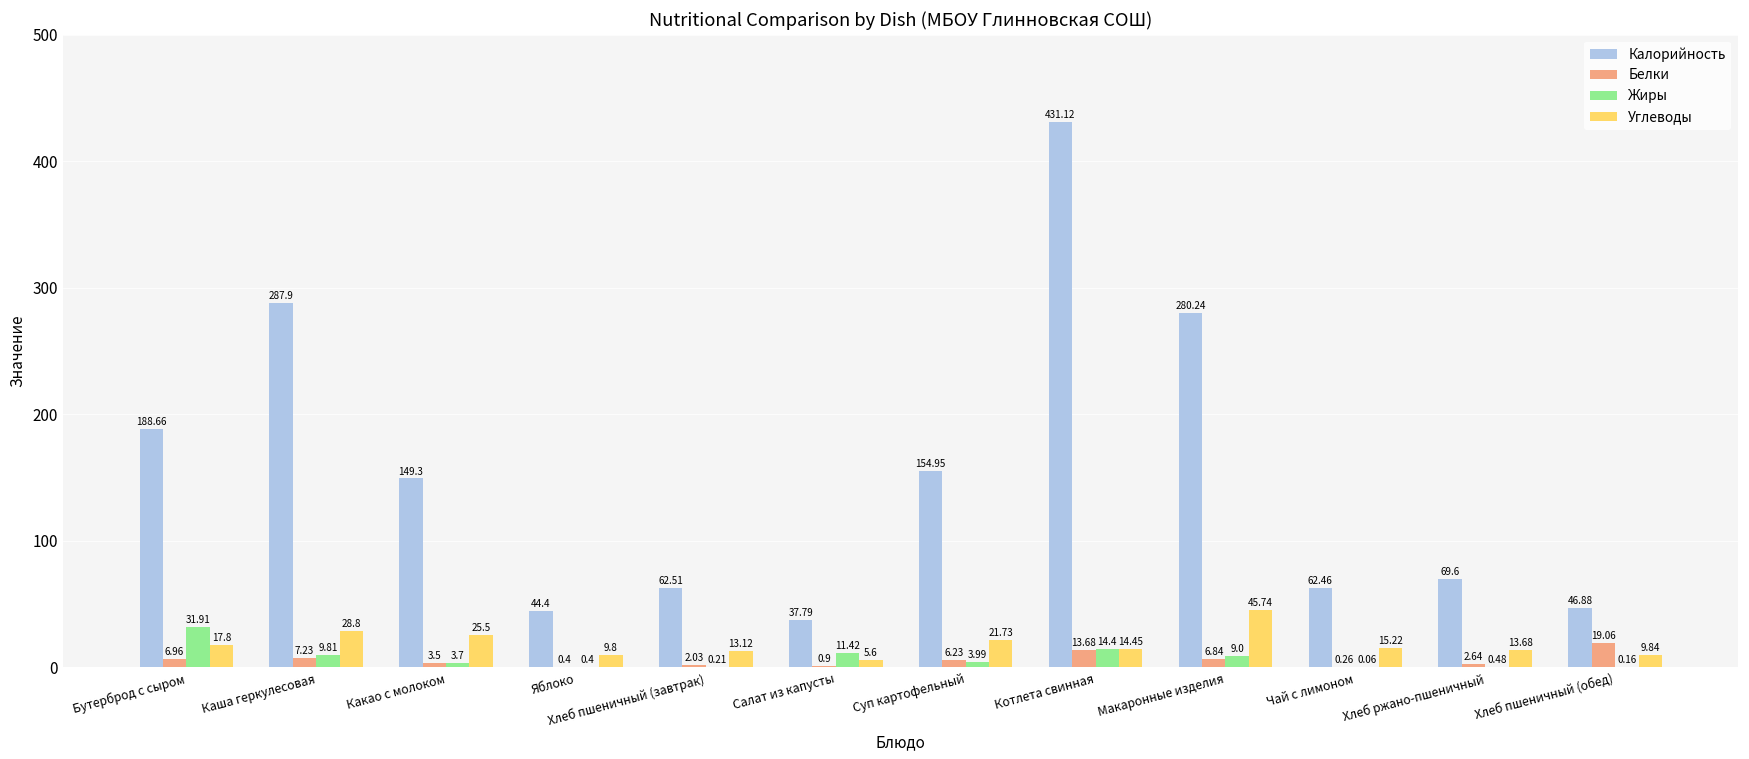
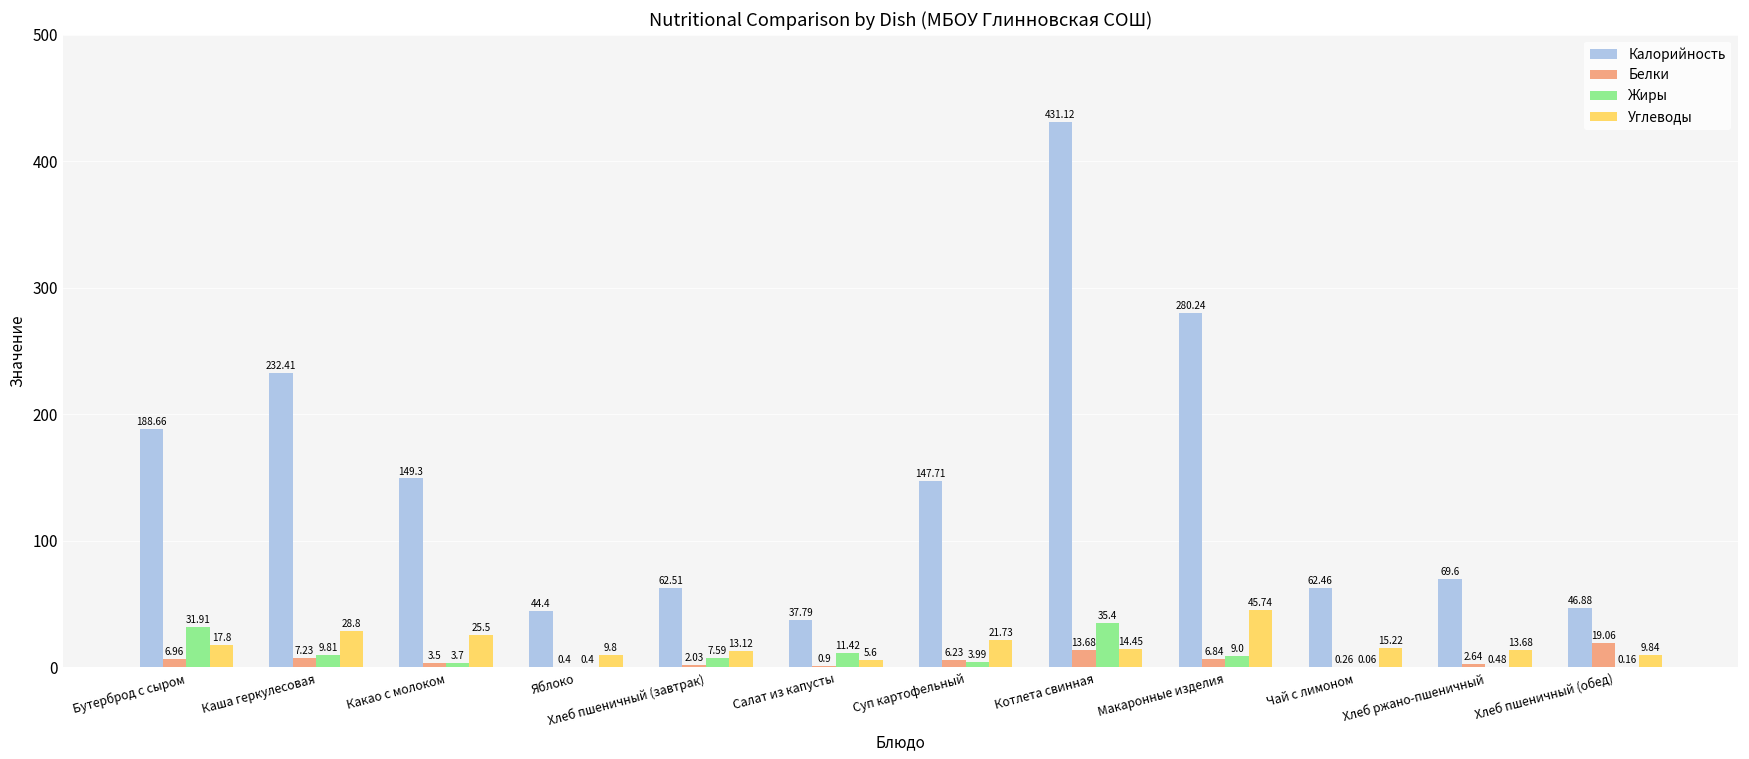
  {
    "Калорийность": {
      "Бутерброд с сыром": 188.66,
-     "Каша геркулесовая": 287.9,
+     "Каша геркулесовая": 232.41,
      "Какао с молоком": 149.3,
      "Яблоко": 44.4,
      "Хлеб пшеничный (завтрак)": 62.51,
      "Салат из капусты": 37.79,
-     "Суп картофельный": 154.95,
+     "Суп картофельный": 147.71,
      "Котлета свинная": 431.12,
      "Макаронные изделия": 280.24,
      "Чай с лимоном": 62.46,
      "Хлеб ржано-пшеничный": 69.6,
      "Хлеб пшеничный (обед)": 46.88
    },
    "Белки": {
      "Бутерброд с сыром": 6.96,
      "Каша геркулесовая": 7.23,
      "Какао с молоком": 3.5,
      "Яблоко": 0.4,
      "Хлеб пшеничный (завтрак)": 2.03,
      "Салат из капусты": 0.9,
      "Суп картофельный": 6.23,
      "Котлета свинная": 13.68,
      "Макаронные изделия": 6.84,
      "Чай с лимоном": 0.26,
      "Хлеб ржано-пшеничный": 2.64,
      "Хлеб пшеничный (обед)": 19.06
    },
    "Жиры": {
      "Бутерброд с сыром": 31.91,
      "Каша геркулесовая": 9.81,
      "Какао с молоком": 3.7,
      "Яблоко": 0.4,
-     "Хлеб пшеничный (завтрак)": 0.21,
+     "Хлеб пшеничный (завтрак)": 7.59,
      "Салат из капусты": 11.42,
      "Суп картофельный": 3.99,
-     "Котлета свинная": 14.4,
+     "Котлета свинная": 35.4,
      "Макаронные изделия": 9.0,
      "Чай с лимоном": 0.06,
      "Хлеб ржано-пшеничный": 0.48,
      "Хлеб пшеничный (обед)": 0.16
    },
    "Углеводы": {
      "Бутерброд с сыром": 17.8,
      "Каша геркулесовая": 28.8,
      "Какао с молоком": 25.5,
      "Яблоко": 9.8,
      "Хлеб пшеничный (завтрак)": 13.12,
      "Салат из капусты": 5.6,
      "Суп картофельный": 21.73,
      "Котлета свинная": 14.45,
      "Макаронные изделия": 45.74,
      "Чай с лимоном": 15.22,
      "Хлеб ржано-пшеничный": 13.68,
      "Хлеб пшеничный (обед)": 9.84
    }
  }
